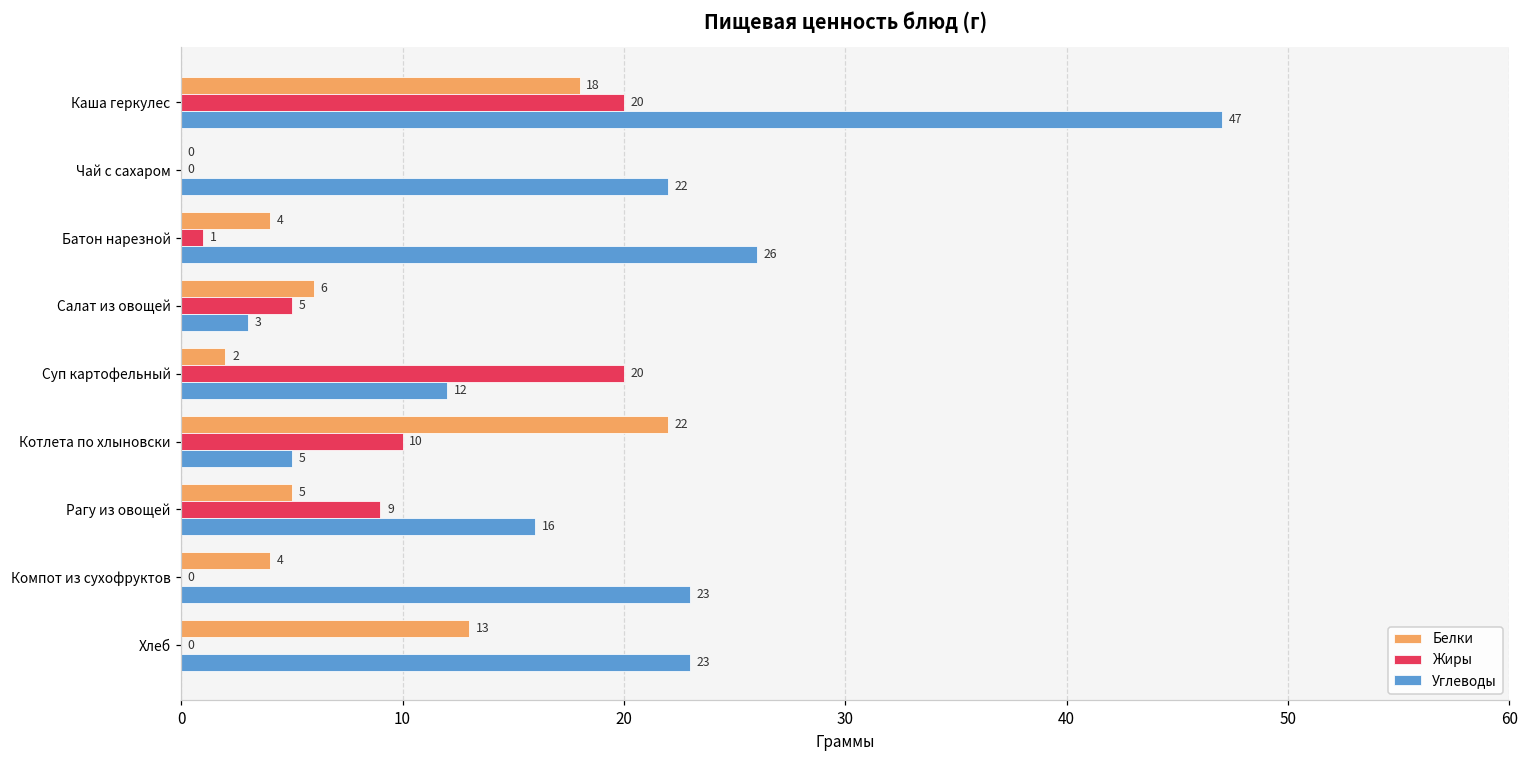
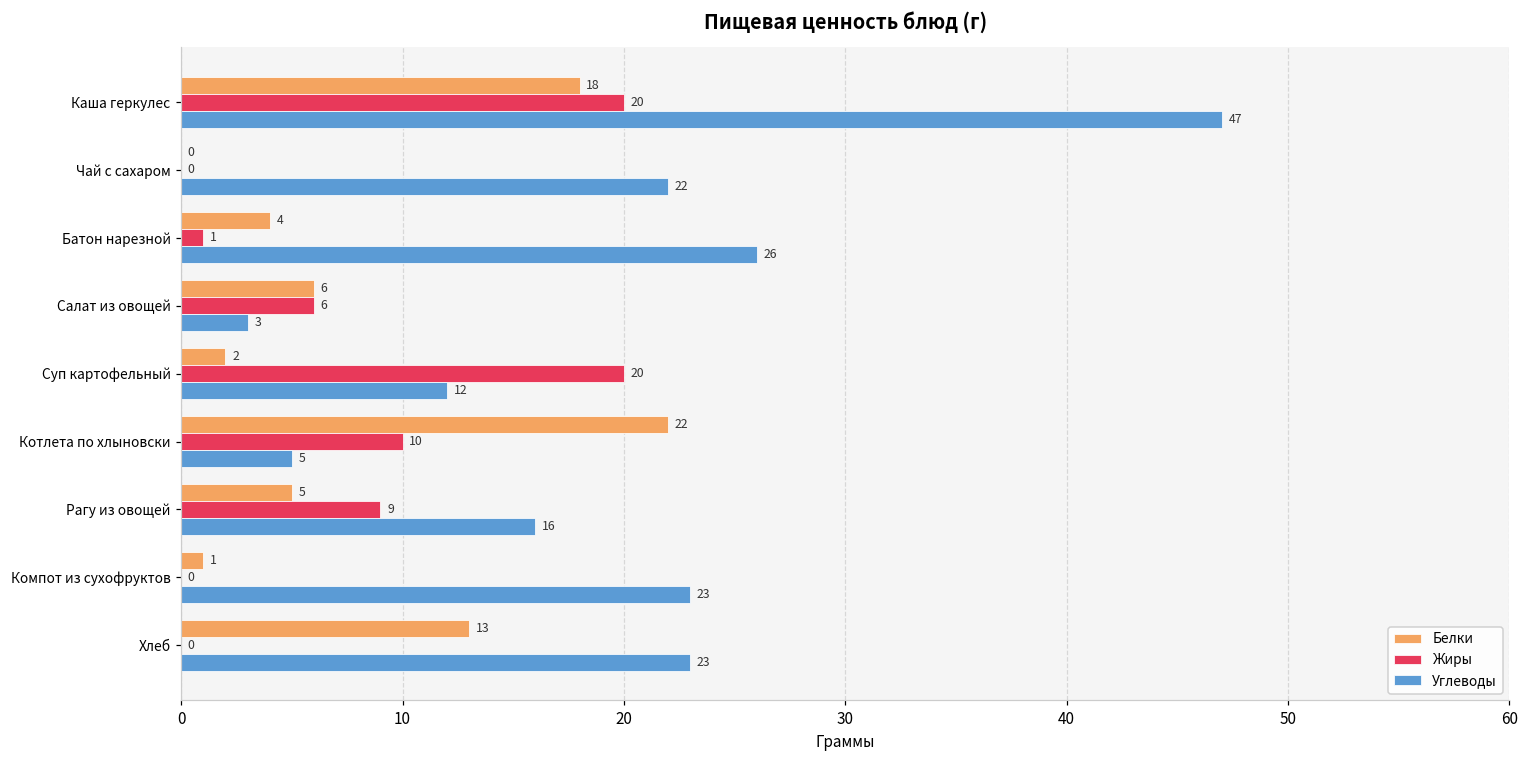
  {
    "Белки": {
      "Каша геркулес": 18,
      "Чай с сахаром": 0,
      "Батон нарезной": 4,
      "Салат из овощей": 6,
      "Суп картофельный": 2,
      "Котлета по хлыновски": 22,
      "Рагу из овощей": 5,
-     "Компот из сухофруктов": 4,
+     "Компот из сухофруктов": 1,
      "Хлеб": 13
    },
    "Жиры": {
      "Каша геркулес": 20,
      "Чай с сахаром": 0,
      "Батон нарезной": 1,
-     "Салат из овощей": 5,
+     "Салат из овощей": 6,
      "Суп картофельный": 20,
      "Котлета по хлыновски": 10,
      "Рагу из овощей": 9,
      "Компот из сухофруктов": 0,
      "Хлеб": 0
    },
    "Углеводы": {
      "Каша геркулес": 47,
      "Чай с сахаром": 22,
      "Батон нарезной": 26,
      "Салат из овощей": 3,
      "Суп картофельный": 12,
      "Котлета по хлыновски": 5,
      "Рагу из овощей": 16,
      "Компот из сухофруктов": 23,
      "Хлеб": 23
    }
  }
